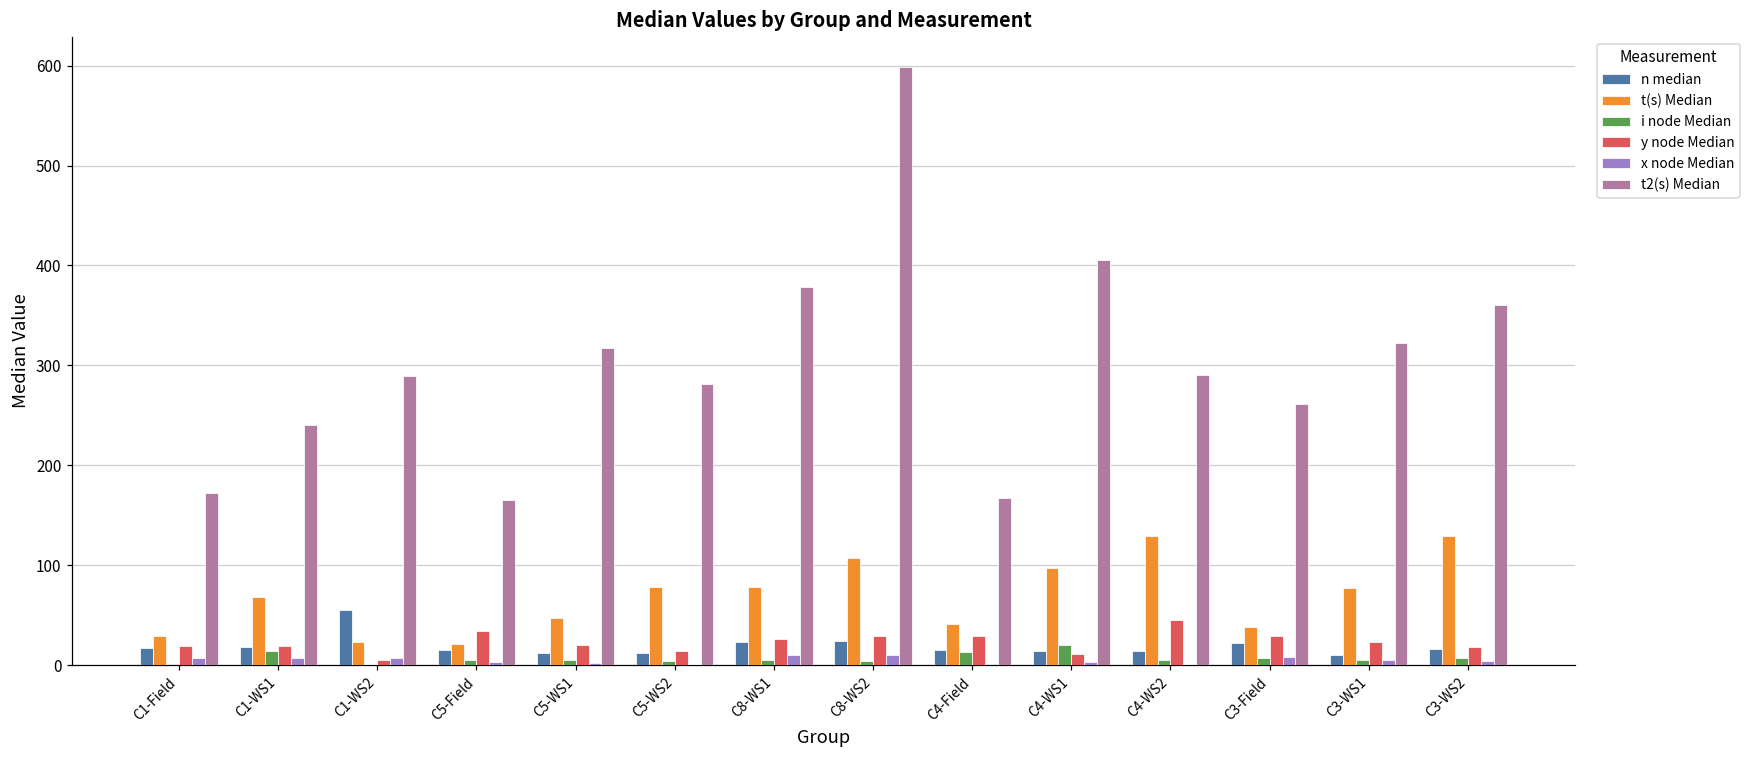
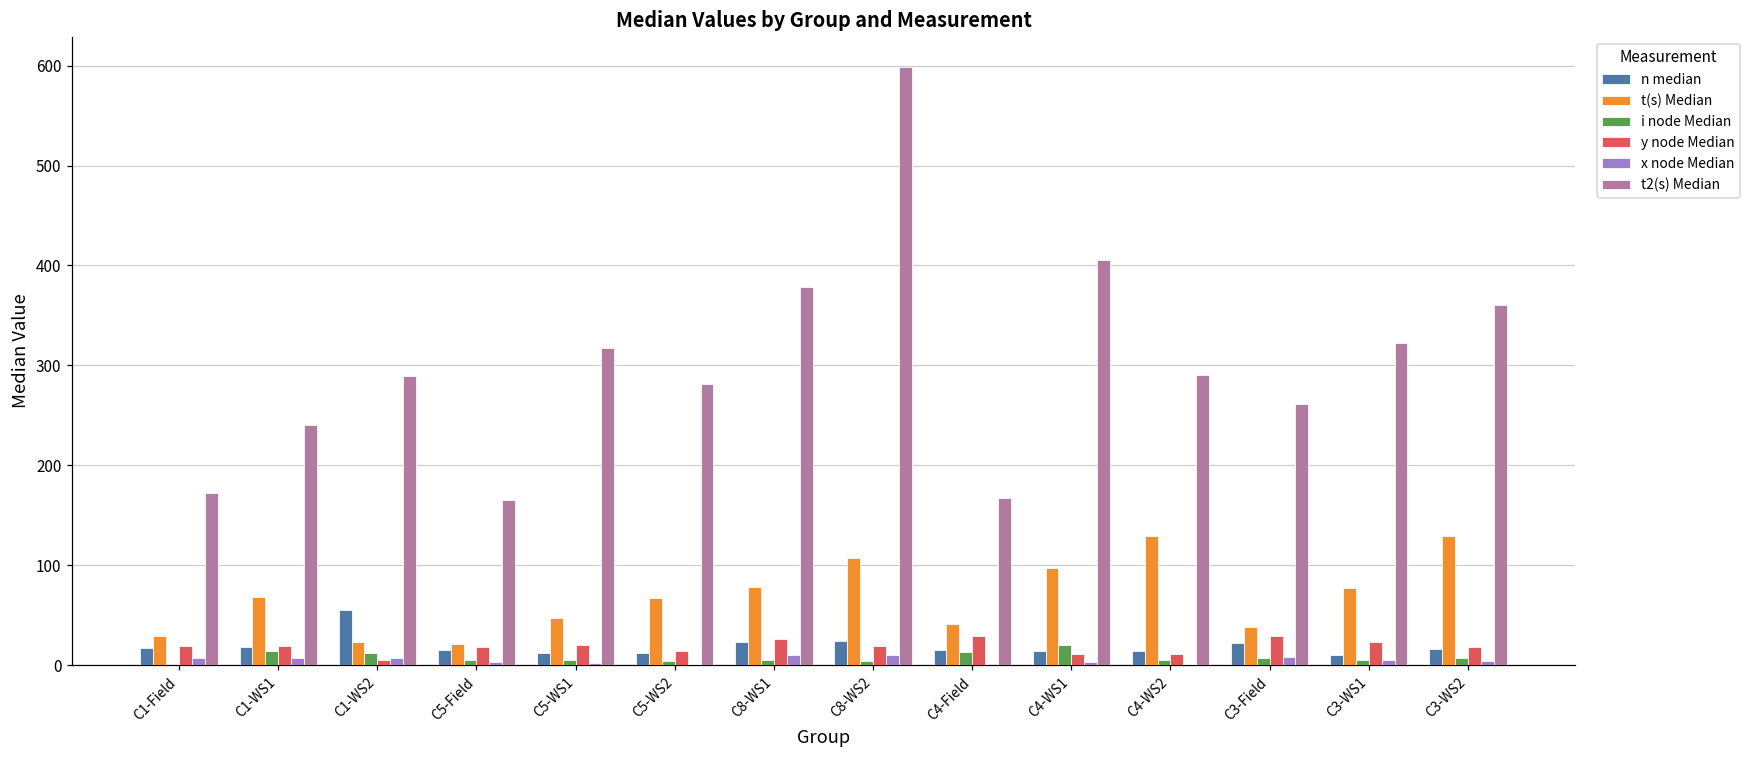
  {
    "n median": {
      "C1-Field": 20,
      "C1-WS1": 20,
      "C1-WS2": 60,
      "C5-Field": 20,
      "C5-WS1": 10,
      "C5-WS2": 10,
      "C8-WS1": 20,
      "C8-WS2": 20,
      "C4-Field": 20,
      "C4-WS1": 10,
      "C4-WS2": 10,
      "C3-Field": 20,
      "C3-WS1": 10,
      "C3-WS2": 20
    },
    "t(s) Median": {
      "C1-Field": 30,
      "C1-WS1": 70,
      "C1-WS2": 20,
      "C5-Field": 20,
      "C5-WS1": 50,
-     "C5-WS2": 80,
+     "C5-WS2": 70,
      "C8-WS1": 80,
      "C8-WS2": 110,
      "C4-Field": 40,
      "C4-WS1": 100,
      "C4-WS2": 130,
      "C3-Field": 40,
      "C3-WS1": 80,
      "C3-WS2": 130
    },
    "i node Median": {
      "C1-WS1": 10,
-     "C1-WS2": 0,
+     "C1-WS2": 10,
      "C5-Field": 10,
      "C5-WS1": 10,
      "C5-WS2": 0,
      "C8-WS1": 10,
      "C8-WS2": 0,
      "C4-Field": 10,
      "C4-WS1": 20,
      "C4-WS2": 10,
      "C3-Field": 10,
      "C3-WS1": 10,
      "C3-WS2": 10
    },
    "y node Median": {
      "C1-Field": 20,
      "C1-WS1": 20,
      "C1-WS2": 10,
-     "C5-Field": 30,
+     "C5-Field": 20,
      "C5-WS1": 20,
      "C5-WS2": 10,
      "C8-WS1": 30,
-     "C8-WS2": 30,
+     "C8-WS2": 20,
      "C4-Field": 30,
      "C4-WS1": 10,
-     "C4-WS2": 50,
+     "C4-WS2": 10,
      "C3-Field": 30,
      "C3-WS1": 20,
      "C3-WS2": 20
    }
  }
